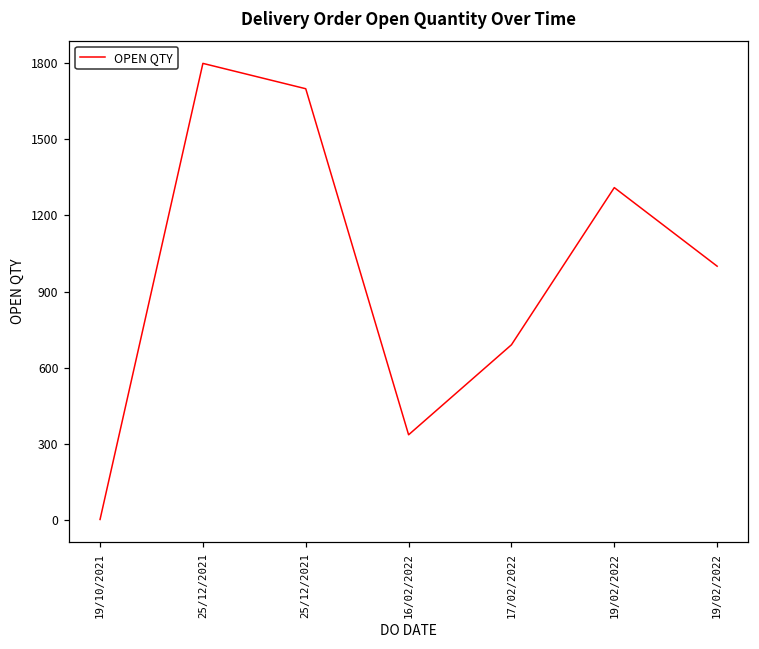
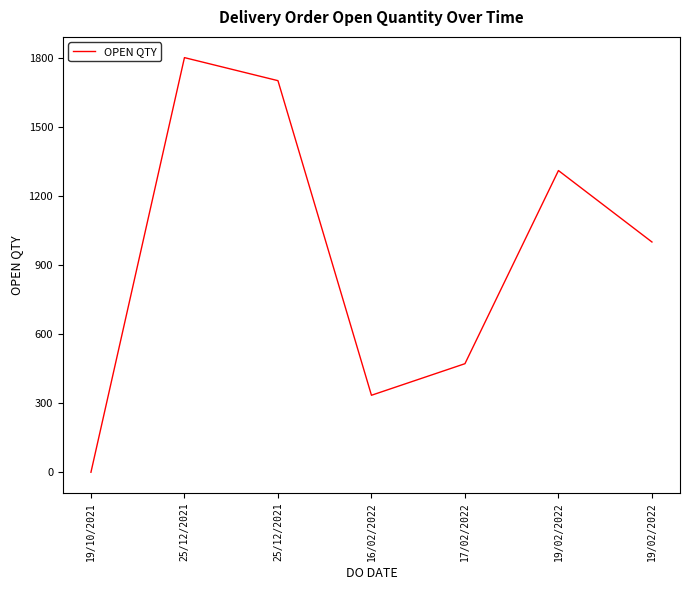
  {
    "19/10/2021": 0,
    "16/02/2022": 340,
-   "17/02/2022": 690
+   "17/02/2022": 470
  }
